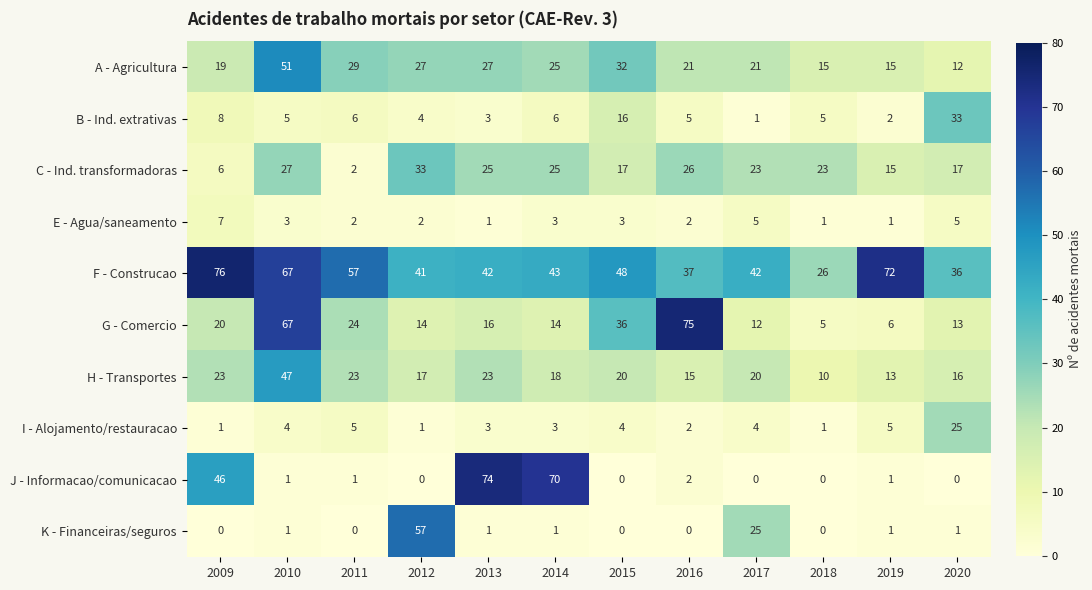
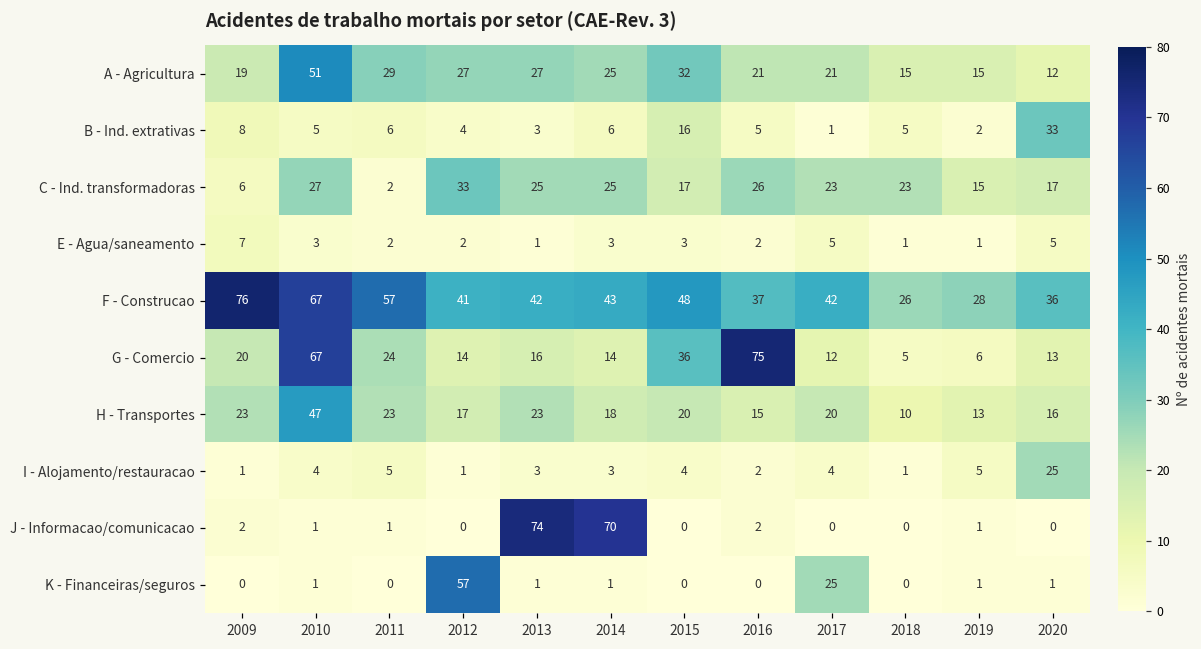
  {
    "A - Agricultura": {
      "2009": 19,
      "2010": 51,
      "2011": 29,
      "2012": 27,
      "2013": 27,
      "2014": 25,
      "2015": 32,
      "2016": 21,
      "2017": 21,
      "2018": 15,
      "2019": 15,
      "2020": 12
    },
    "B - Ind. extrativas": {
      "2009": 8,
      "2010": 5,
      "2011": 6,
      "2012": 4,
      "2013": 3,
      "2014": 6,
      "2015": 16,
      "2016": 5,
      "2017": 1,
      "2018": 5,
      "2019": 2,
      "2020": 33
    },
    "C - Ind. transformadoras": {
      "2009": 6,
      "2010": 27,
      "2011": 2,
      "2012": 33,
      "2013": 25,
      "2014": 25,
      "2015": 17,
      "2016": 26,
      "2017": 23,
      "2018": 23,
      "2019": 15,
      "2020": 17
    },
    "E - Agua/saneamento": {
      "2009": 7,
      "2010": 3,
      "2011": 2,
      "2012": 2,
      "2013": 1,
      "2014": 3,
      "2015": 3,
      "2016": 2,
      "2017": 5,
      "2018": 1,
      "2019": 1,
      "2020": 5
    },
    "F - Construcao": {
      "2009": 76,
      "2010": 67,
      "2011": 57,
      "2012": 41,
      "2013": 42,
      "2014": 43,
      "2015": 48,
      "2016": 37,
      "2017": 42,
      "2018": 26,
-     "2019": 72,
+     "2019": 28,
      "2020": 36
    },
    "G - Comercio": {
      "2009": 20,
      "2010": 67,
      "2011": 24,
      "2012": 14,
      "2013": 16,
      "2014": 14,
      "2015": 36,
      "2016": 75,
      "2017": 12,
      "2018": 5,
      "2019": 6,
      "2020": 13
    },
    "H - Transportes": {
      "2009": 23,
      "2010": 47,
      "2011": 23,
      "2012": 17,
      "2013": 23,
      "2014": 18,
      "2015": 20,
      "2016": 15,
      "2017": 20,
      "2018": 10,
      "2019": 13,
      "2020": 16
    },
    "I - Alojamento/restauracao": {
      "2009": 1,
      "2010": 4,
      "2011": 5,
      "2012": 1,
      "2013": 3,
      "2014": 3,
      "2015": 4,
      "2016": 2,
      "2017": 4,
      "2018": 1,
      "2019": 5,
      "2020": 25
    },
    "J - Informacao/comunicacao": {
-     "2009": 46,
+     "2009": 2,
      "2010": 1,
      "2011": 1,
      "2012": 0,
      "2013": 74,
      "2014": 70,
      "2015": 0,
      "2016": 2,
      "2017": 0,
      "2018": 0,
      "2019": 1,
      "2020": 0
    },
    "K - Financeiras/seguros": {
      "2009": 0,
      "2010": 1,
      "2011": 0,
      "2012": 57,
      "2013": 1,
      "2014": 1,
      "2015": 0,
      "2016": 0,
      "2017": 25,
      "2018": 0,
      "2019": 1,
      "2020": 1
    }
  }
